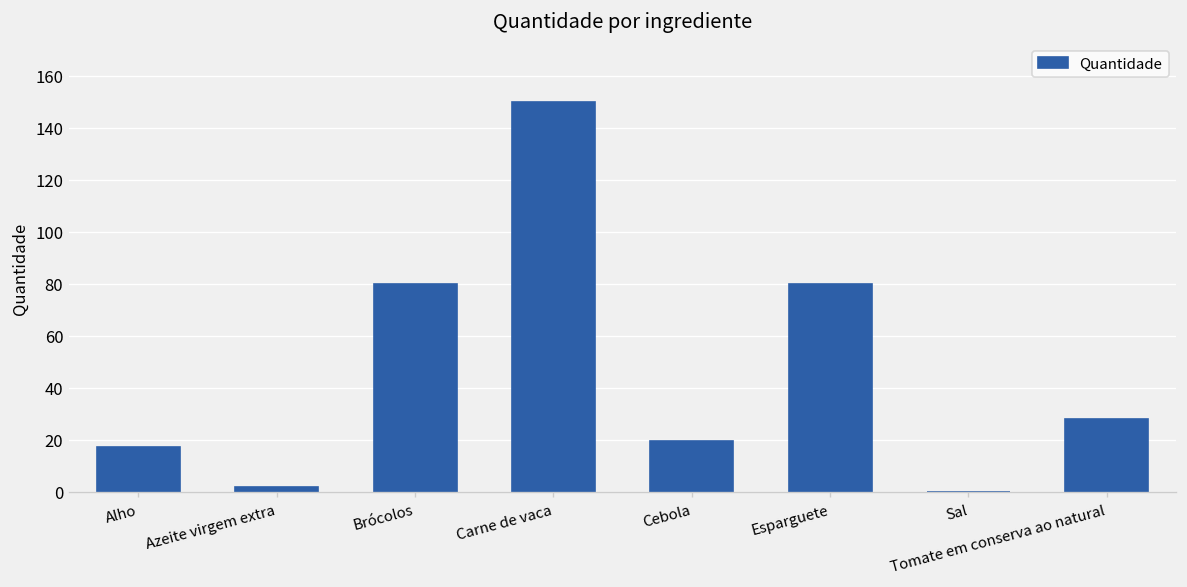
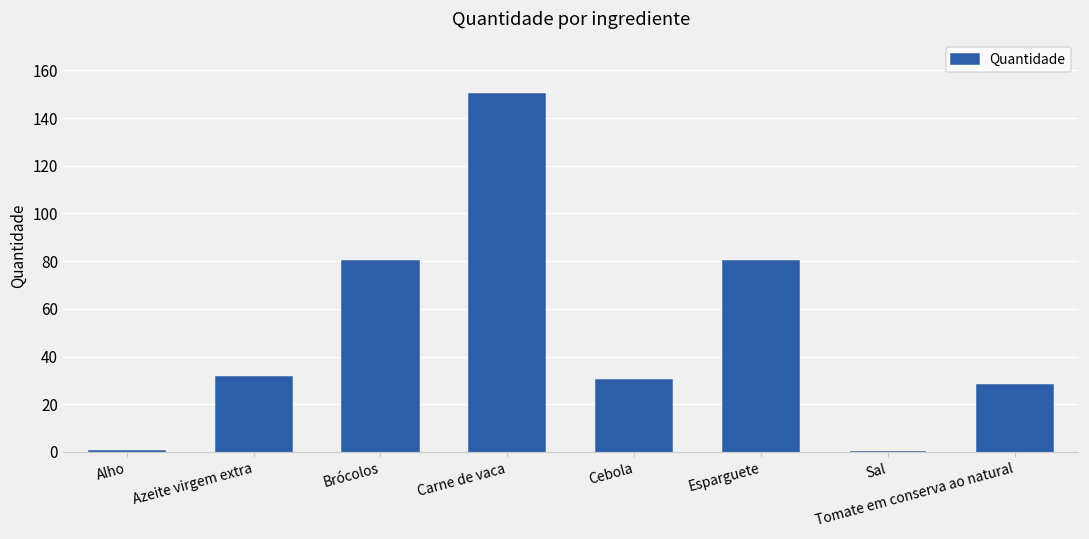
  {
-   "Alho": 17,
-   "Azeite virgem extra": 2,
+   "Alho": 1,
+   "Azeite virgem extra": 32,
    "Brócolos": 80,
    "Carne de vaca": 150,
-   "Cebola": 20,
+   "Cebola": 30,
    "Esparguete": 80,
    "Tomate em conserva ao natural": 28
  }
